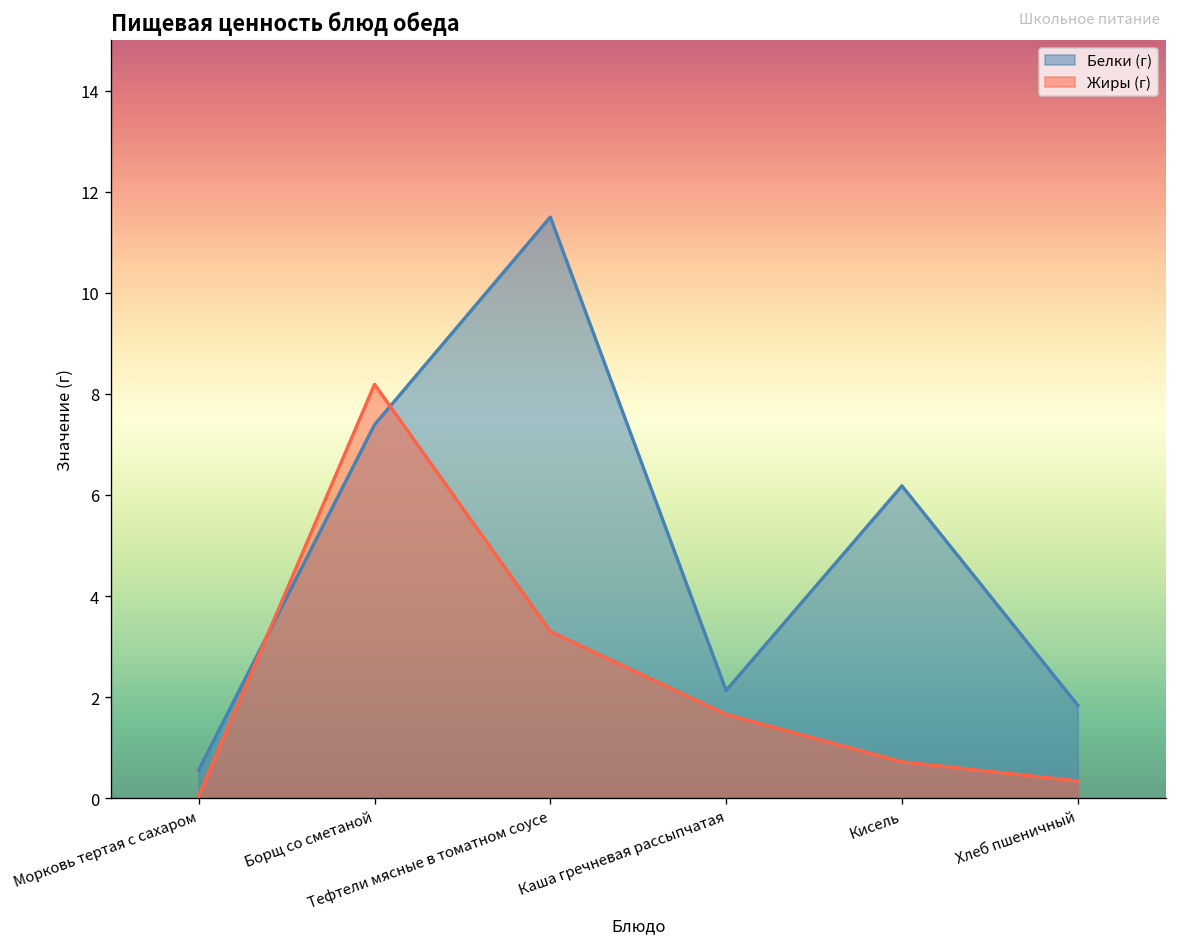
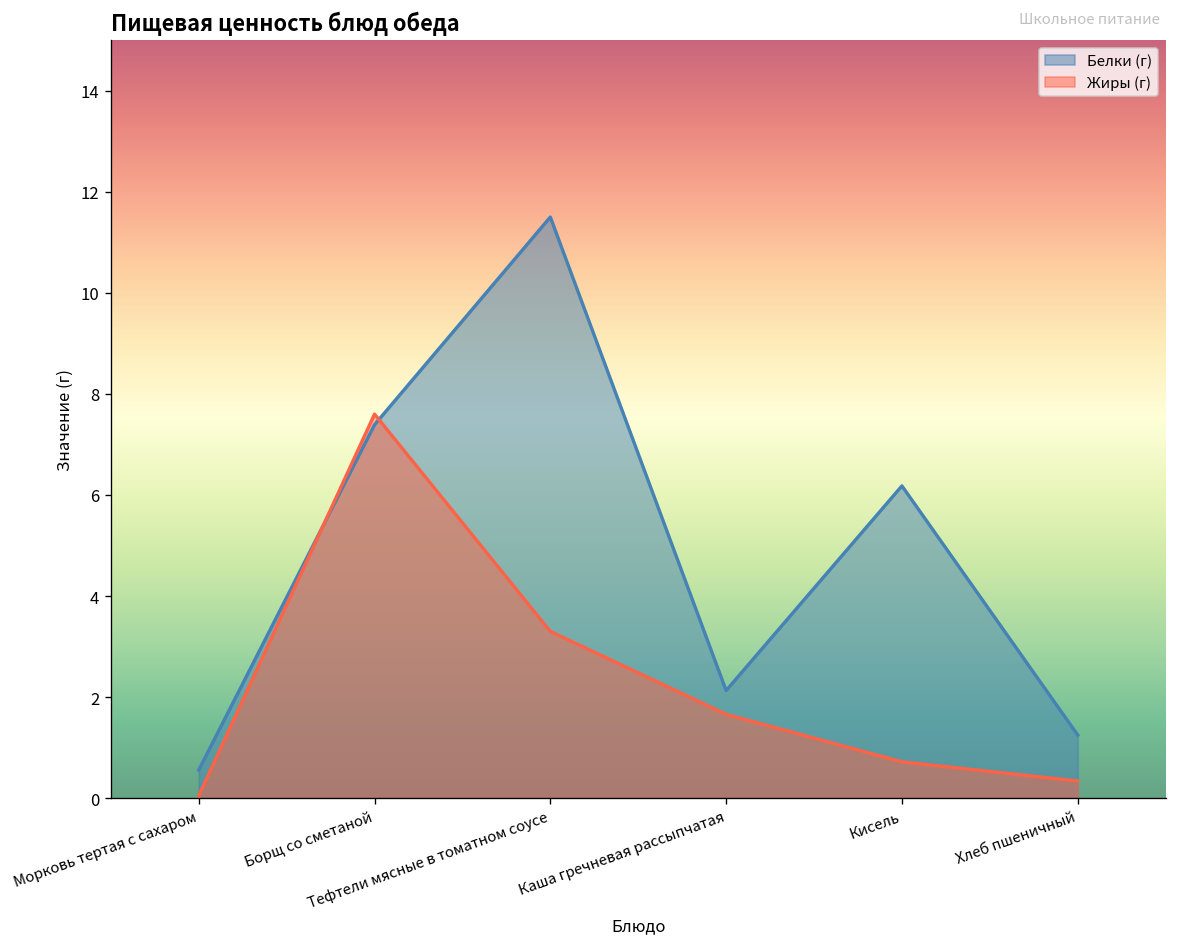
  {
    "Белки (г)": {
      "Морковь тертая с сахаром": 0.6,
      "Борщ со сметаной": 7.4,
      "Тефтели мясные в томатном соусе": 11.5,
      "Каша гречневая рассыпчатая": 2.1,
      "Кисель": 6.2,
-     "Хлеб пшеничный": 1.8
+     "Хлеб пшеничный": 1.3
    },
    "Жиры (г)": {
      "Морковь тертая с сахаром": 0.0,
-     "Борщ со сметаной": 8.2,
+     "Борщ со сметаной": 7.6,
      "Тефтели мясные в томатном соусе": 3.3,
      "Каша гречневая рассыпчатая": 1.7,
      "Кисель": 0.7,
      "Хлеб пшеничный": 0.3
    }
  }
